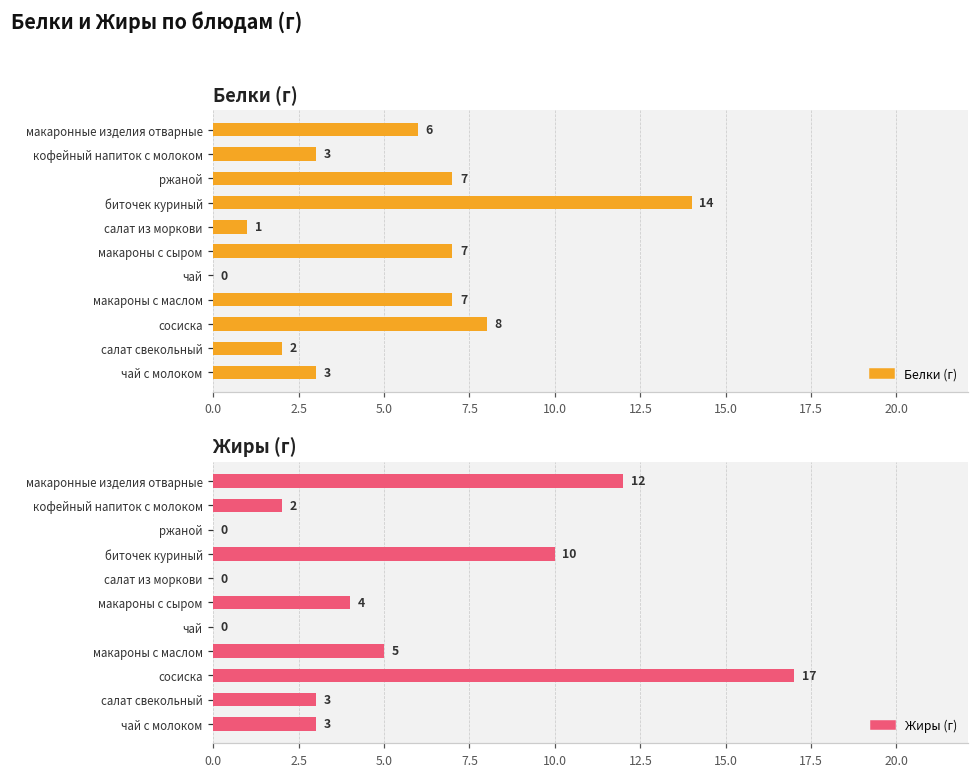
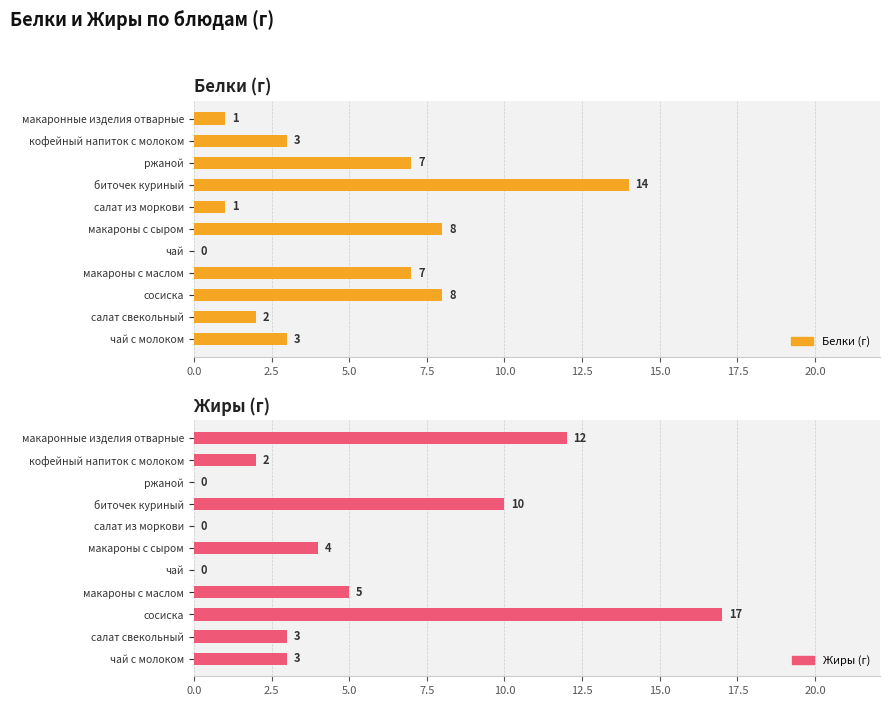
  {
    "Белки (г)": {
-     "макаронные изделия отварные": 6,
+     "макаронные изделия отварные": 1,
      "кофейный напиток с молоком": 3,
      "ржаной": 7,
      "биточек куриный": 14,
      "салат из моркови": 1,
-     "макароны с сыром": 7,
+     "макароны с сыром": 8,
      "чай": 0,
      "макароны с маслом": 7,
      "сосиска": 8,
      "салат свекольный": 2,
      "чай с молоком": 3
    },
    "Жиры (г)": {
      "макаронные изделия отварные": 12,
      "кофейный напиток с молоком": 2,
      "ржаной": 0,
      "биточек куриный": 10,
      "салат из моркови": 0,
      "макароны с сыром": 4,
      "чай": 0,
      "макароны с маслом": 5,
      "сосиска": 17,
      "салат свекольный": 3,
      "чай с молоком": 3
    }
  }
